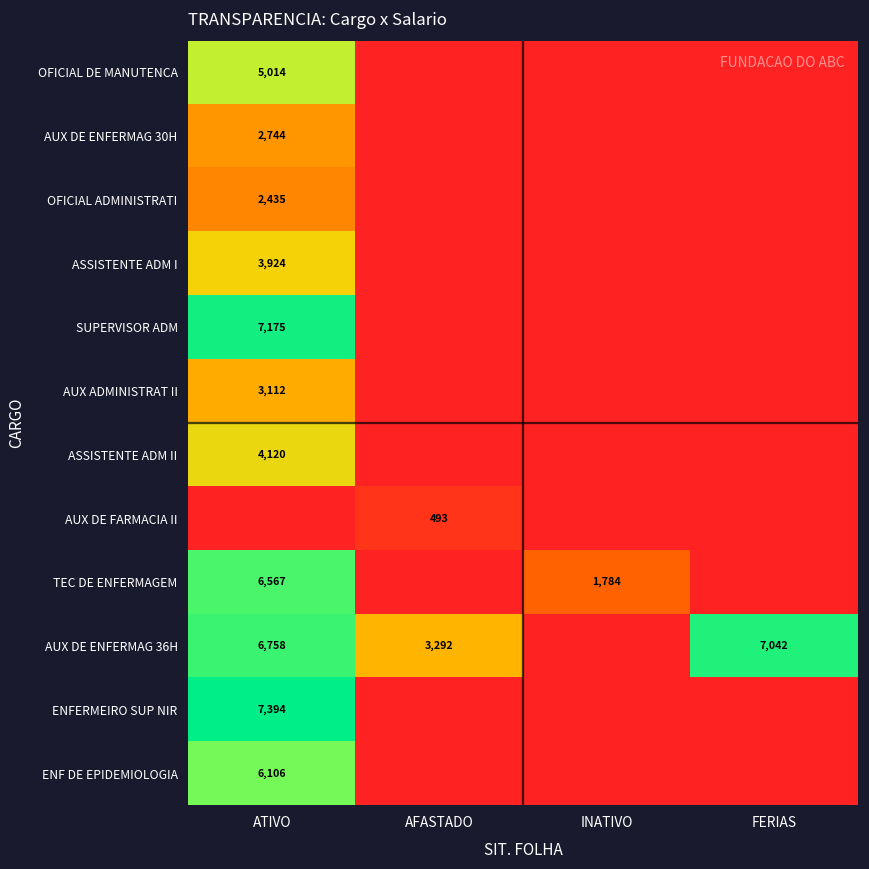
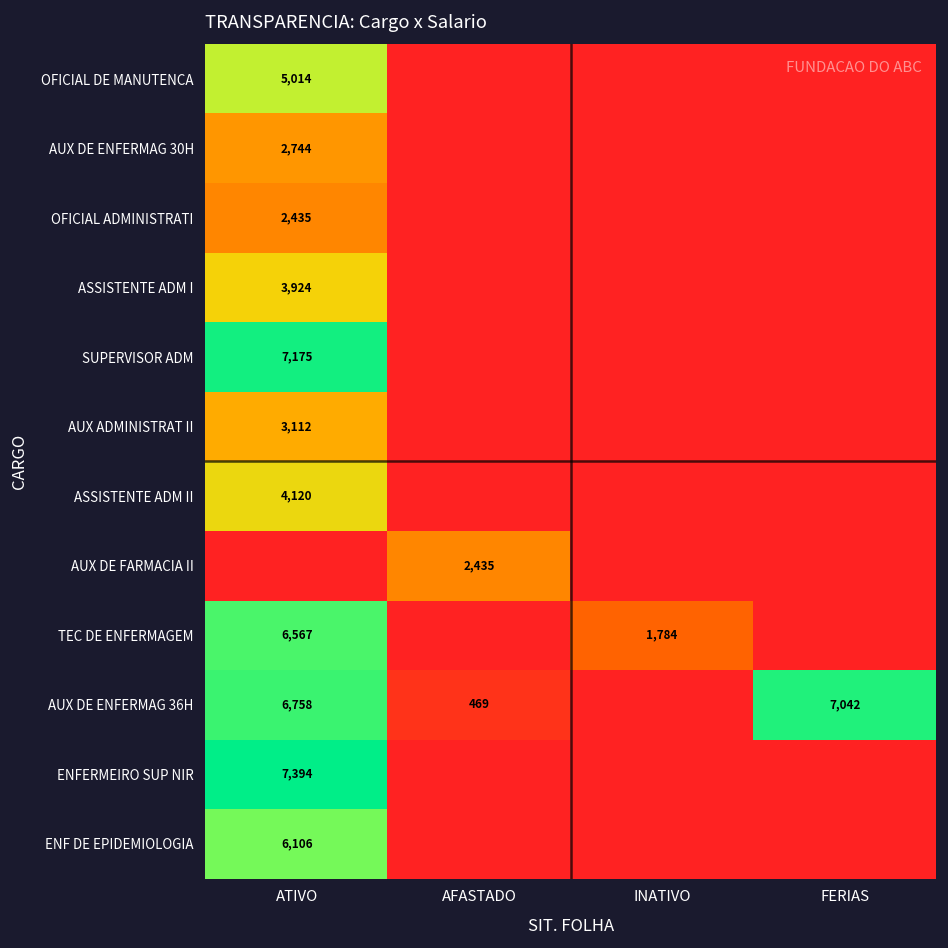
  {
    "OFICIAL DE MANUTENCA": {
      "ATIVO": "5,014"
    },
    "AUX DE ENFERMAG 30H": {
      "ATIVO": "2,744"
    },
    "OFICIAL ADMINISTRATI": {
      "ATIVO": "2,435"
    },
    "ASSISTENTE ADM I": {
      "ATIVO": "3,924"
    },
    "SUPERVISOR ADM": {
      "ATIVO": "7,175"
    },
    "AUX ADMINISTRAT II": {
      "ATIVO": "3,112"
    },
    "ASSISTENTE ADM II": {
      "ATIVO": "4,120"
    },
    "AUX DE FARMACIA II": {
-     "AFASTADO": "493"
+     "AFASTADO": "2,435"
    },
    "TEC DE ENFERMAGEM": {
      "ATIVO": "6,567",
      "INATIVO": "1,784"
    },
    "AUX DE ENFERMAG 36H": {
      "ATIVO": "6,758",
-     "AFASTADO": "3,292",
+     "AFASTADO": "469",
      "FERIAS": "7,042"
    },
    "ENFERMEIRO SUP NIR": {
      "ATIVO": "7,394"
    },
    "ENF DE EPIDEMIOLOGIA": {
      "ATIVO": "6,106"
    }
  }
